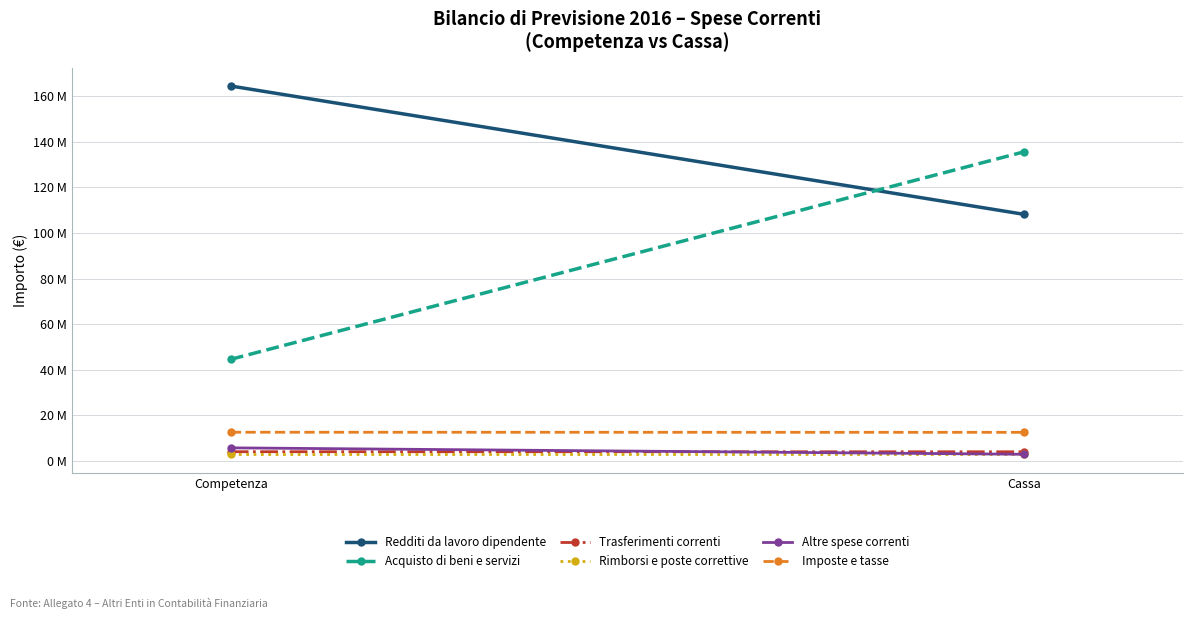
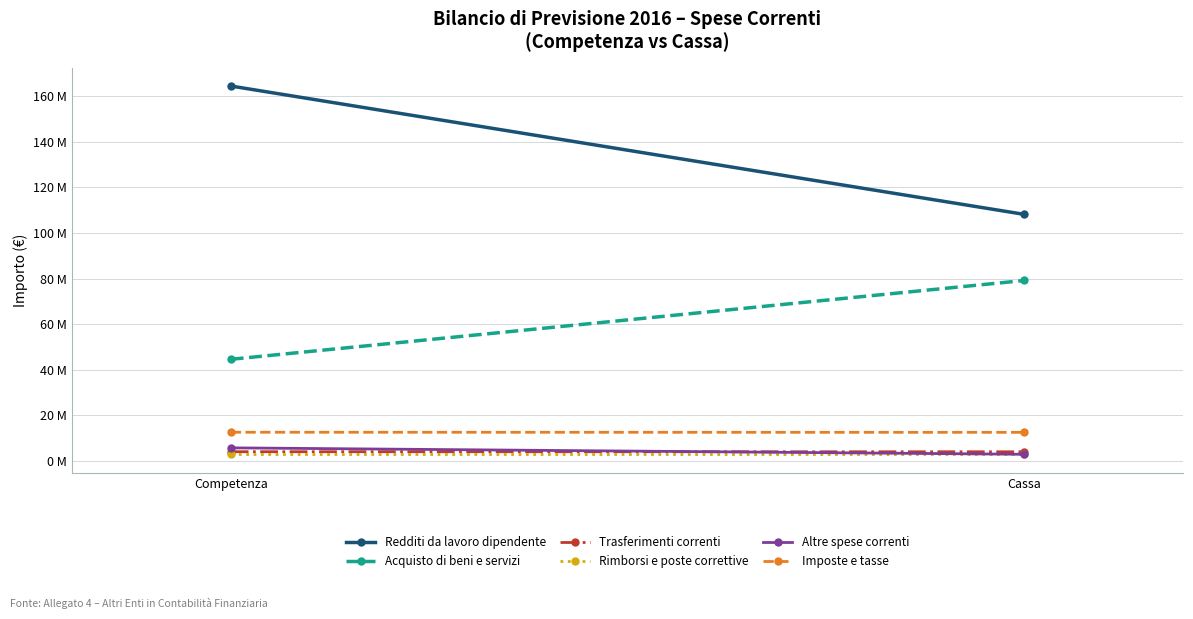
  {
    "Redditi da lavoro dipendente": {
      "Competenza": 164000000,
      "Cassa": 108000000
    },
    "Acquisto di beni e servizi": {
      "Competenza": 45000000,
-     "Cassa": 136000000
+     "Cassa": 79000000
    },
    "Altre spese correnti": {
      "Competenza": 6000000
    }
  }
